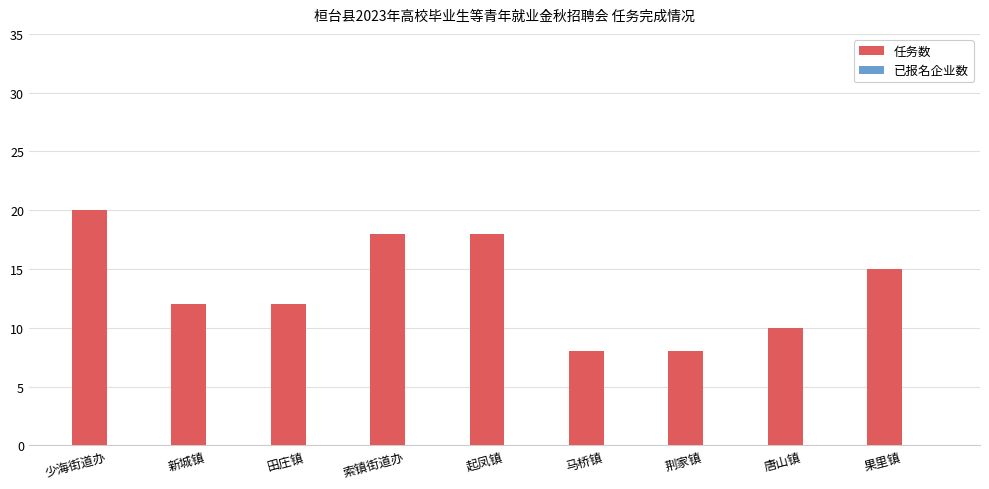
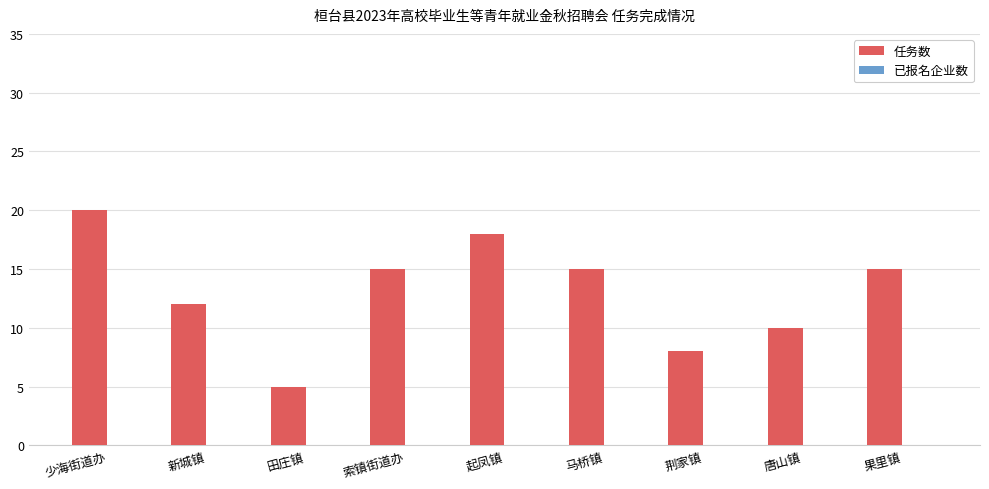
  {
    "任务数": {
      "少海街道办": 20,
      "新城镇": 12,
-     "田庄镇": 12,
-     "索镇街道办": 18,
+     "田庄镇": 5,
+     "索镇街道办": 15,
      "起凤镇": 18,
-     "马桥镇": 8,
+     "马桥镇": 15,
      "荆家镇": 8,
      "唐山镇": 10,
      "果里镇": 15
    },
    "已报名企业数": {
      "少海街道办": 0,
      "新城镇": 0,
      "田庄镇": 0,
      "索镇街道办": 0,
      "起凤镇": 0,
      "马桥镇": 0,
      "荆家镇": 0,
      "唐山镇": 0,
      "果里镇": 0
    }
  }
